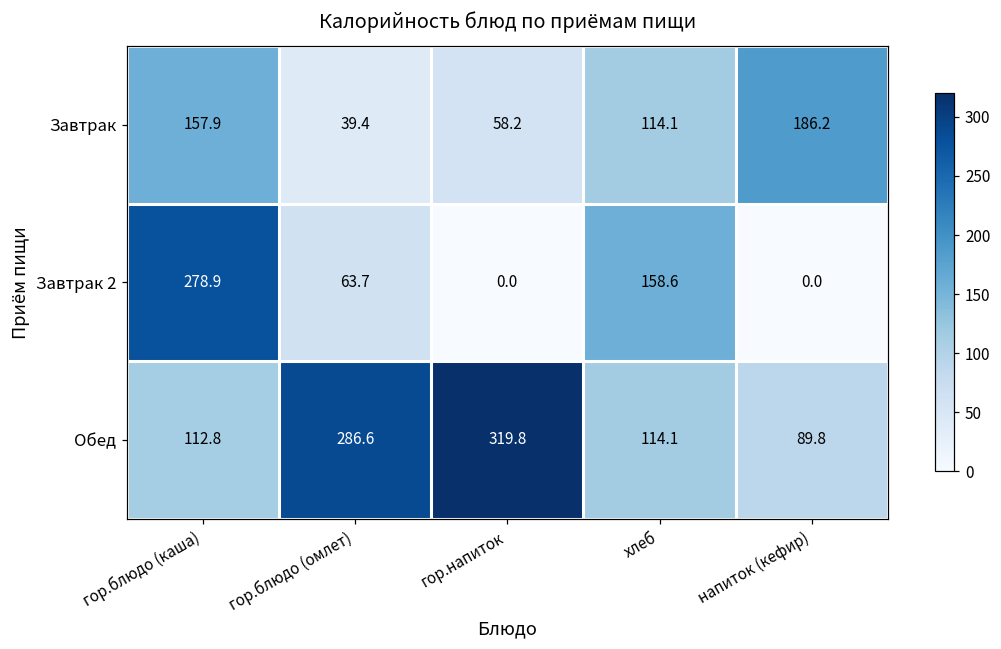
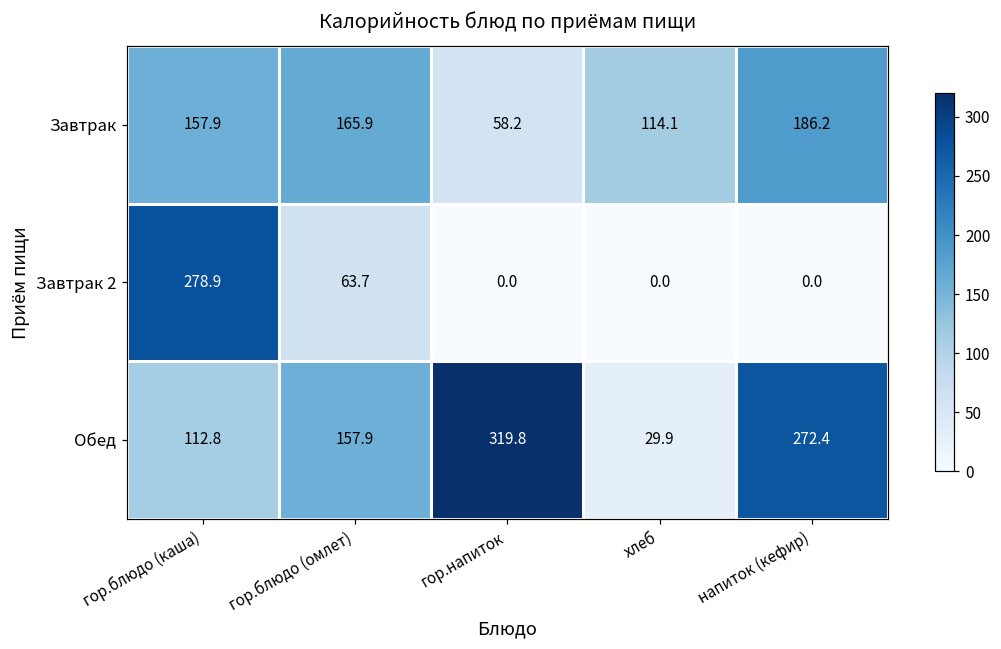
  {
    "Завтрак": {
      "гор.блюдо (каша)": 157.9,
-     "гор.блюдо (омлет)": 39.4,
+     "гор.блюдо (омлет)": 165.9,
      "гор.напиток": 58.2,
      "хлеб": 114.1,
      "напиток (кефир)": 186.2
    },
    "Завтрак 2": {
      "гор.блюдо (каша)": 278.9,
      "гор.блюдо (омлет)": 63.7,
      "гор.напиток": 0.0,
-     "хлеб": 158.6,
+     "хлеб": 0.0,
      "напиток (кефир)": 0.0
    },
    "Обед": {
      "гор.блюдо (каша)": 112.8,
-     "гор.блюдо (омлет)": 286.6,
+     "гор.блюдо (омлет)": 157.9,
      "гор.напиток": 319.8,
-     "хлеб": 114.1,
-     "напиток (кефир)": 89.8
+     "хлеб": 29.9,
+     "напиток (кефир)": 272.4
    }
  }
